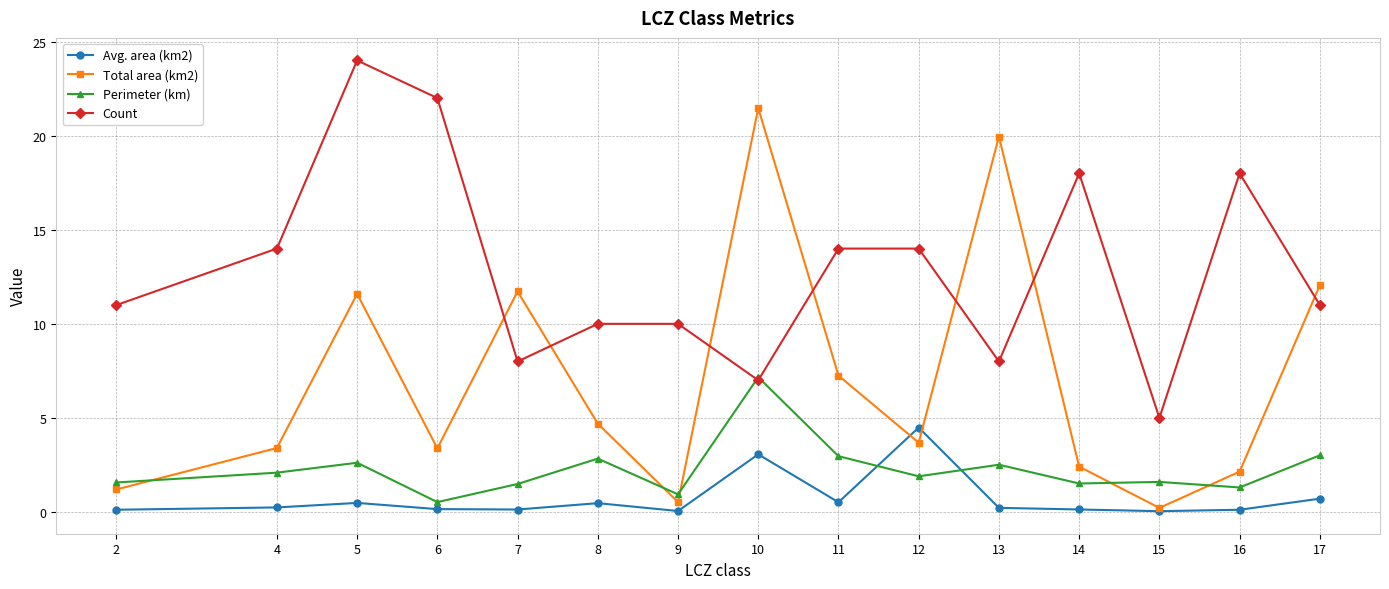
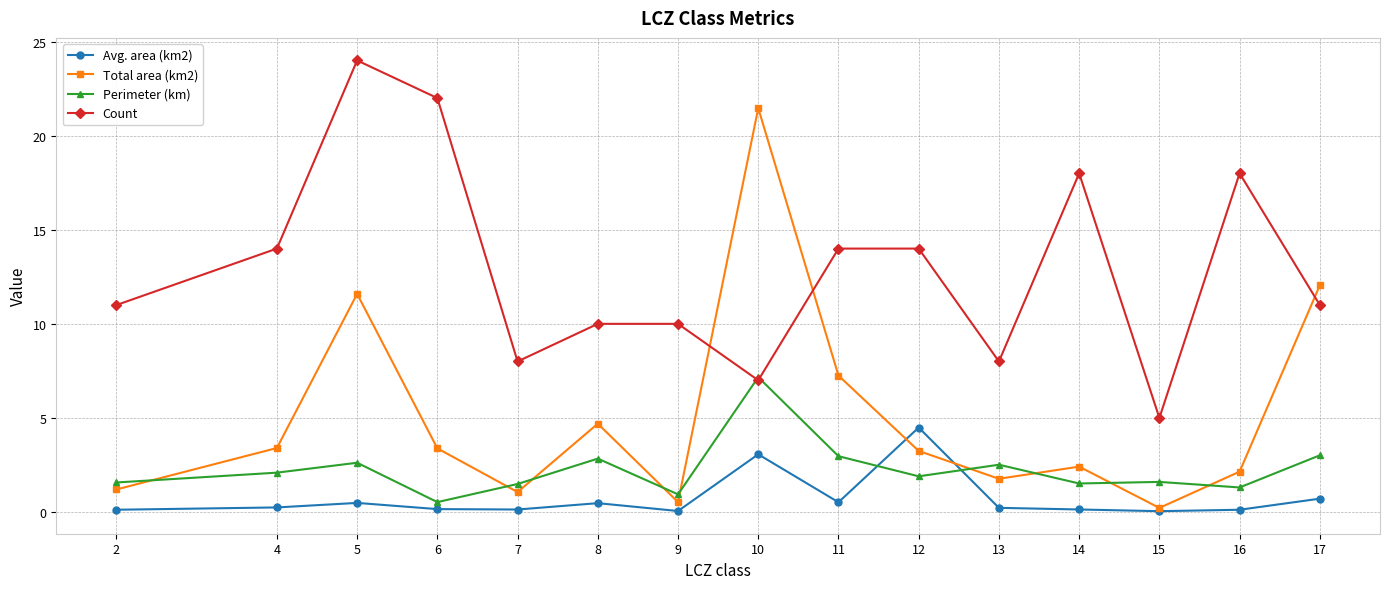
  {
    "Avg. area (km2)": {
      "2": 0.1,
      "4": 0.2,
      "5": 0.5,
      "6": 0.2,
      "7": 0.1,
      "8": 0.5,
      "9": 0.1,
      "10": 3.1,
      "11": 0.5,
      "12": 4.5,
      "13": 0.2,
      "14": 0.1,
      "15": 0.0,
      "16": 0.1,
      "17": 0.7
    },
    "Total area (km2)": {
      "2": 1.2,
      "4": 3.4,
      "5": 11.6,
      "6": 3.4,
-     "7": 11.7,
+     "7": 1.1,
      "8": 4.7,
      "9": 0.5,
      "10": 21.5,
      "11": 7.2,
-     "12": 3.7,
-     "13": 20.0,
+     "12": 3.2,
+     "13": 1.8,
      "14": 2.4,
      "15": 0.2,
      "16": 2.1,
      "17": 12.0
    },
    "Perimeter (km)": {
      "2": 1.6,
      "4": 2.1,
      "5": 2.6,
      "6": 0.5,
      "7": 1.5,
      "8": 2.8,
      "9": 0.9,
      "10": 7.2,
      "11": 3.0,
      "12": 1.9,
      "13": 2.5,
      "14": 1.5,
      "15": 1.6,
      "16": 1.3,
      "17": 3.0
    },
    "Count": {
      "2": 11.0,
      "4": 14.0,
      "5": 24.0,
      "6": 22.0,
      "7": 8.0,
      "8": 10.0,
      "9": 10.0,
      "10": 7.0,
      "11": 14.0,
      "12": 14.0,
      "13": 8.0,
      "14": 18.0,
      "15": 5.0,
      "16": 18.0,
      "17": 11.0
    }
  }
